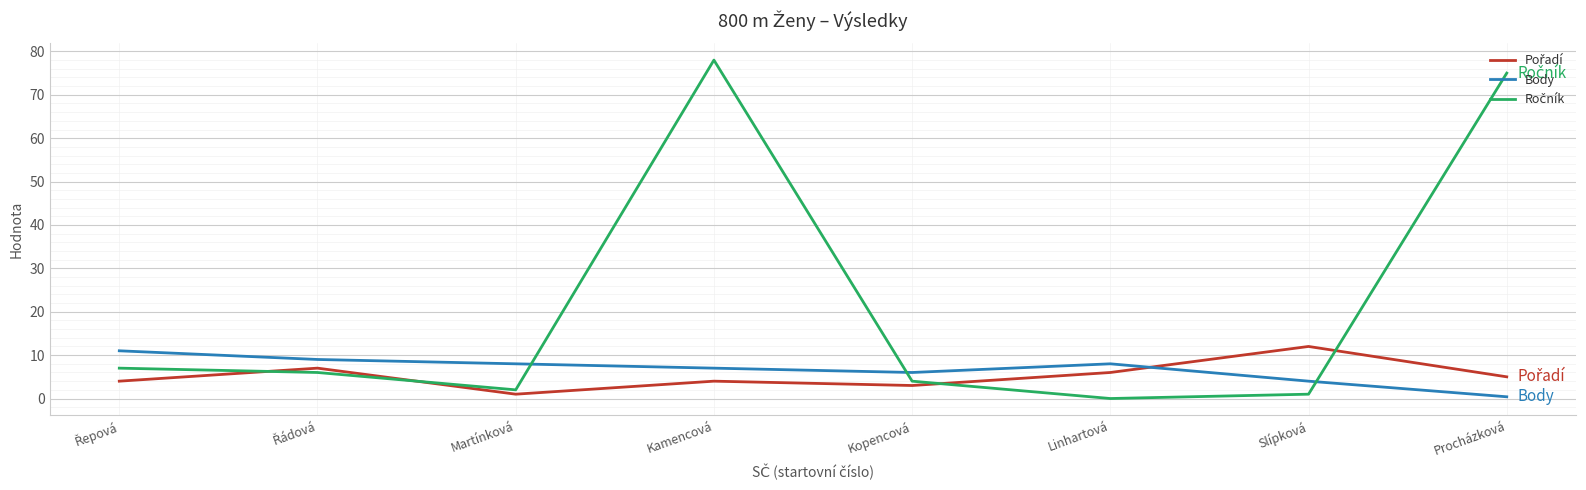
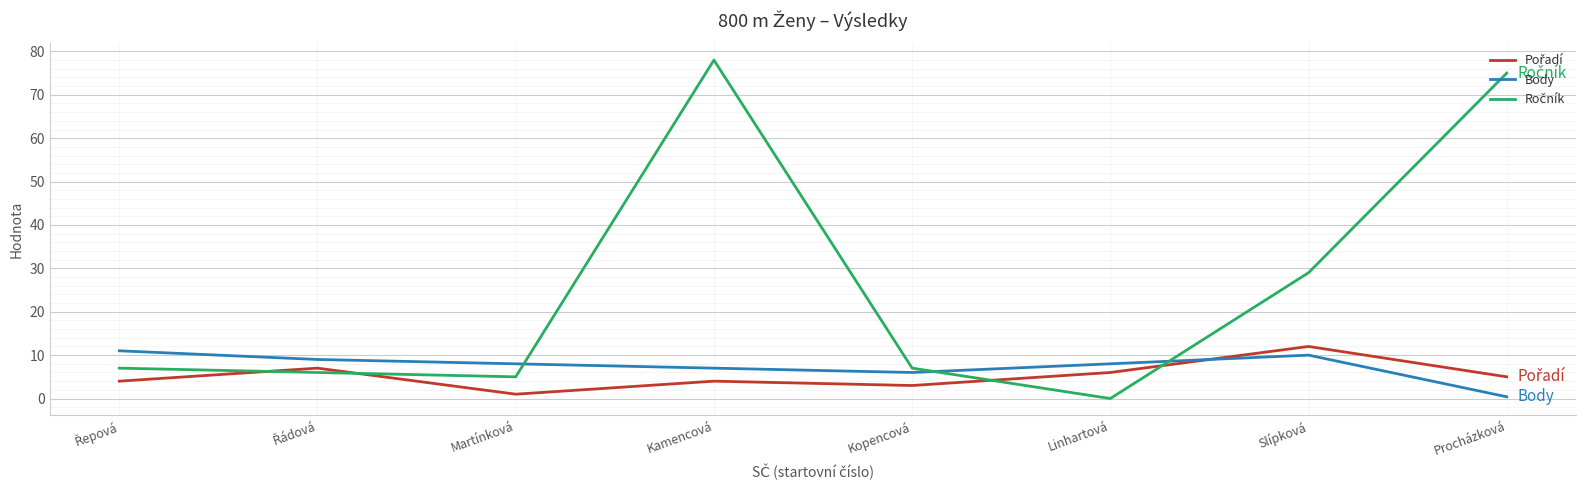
  {
    "Pořadí": {
      "Řepová": 4,
      "Řádová": 7,
      "Martínková": 1,
      "Kamencová": 4,
      "Kopencová": 3,
      "Linhartová": 6,
      "Slípková": 12,
      "Procházková": 5
    },
    "Body": {
      "Řepová": 11,
      "Řádová": 9,
      "Martínková": 8,
      "Kamencová": 7,
      "Kopencová": 6,
      "Linhartová": 8,
-     "Slípková": 4,
+     "Slípková": 10,
      "Procházková": 0
    },
    "Ročník": {
      "Řepová": 7,
      "Řádová": 6,
-     "Martínková": 2,
+     "Martínková": 5,
      "Kamencová": 78,
-     "Kopencová": 4,
+     "Kopencová": 7,
      "Linhartová": 0,
-     "Slípková": 1,
+     "Slípková": 29,
      "Procházková": 75
    }
  }
